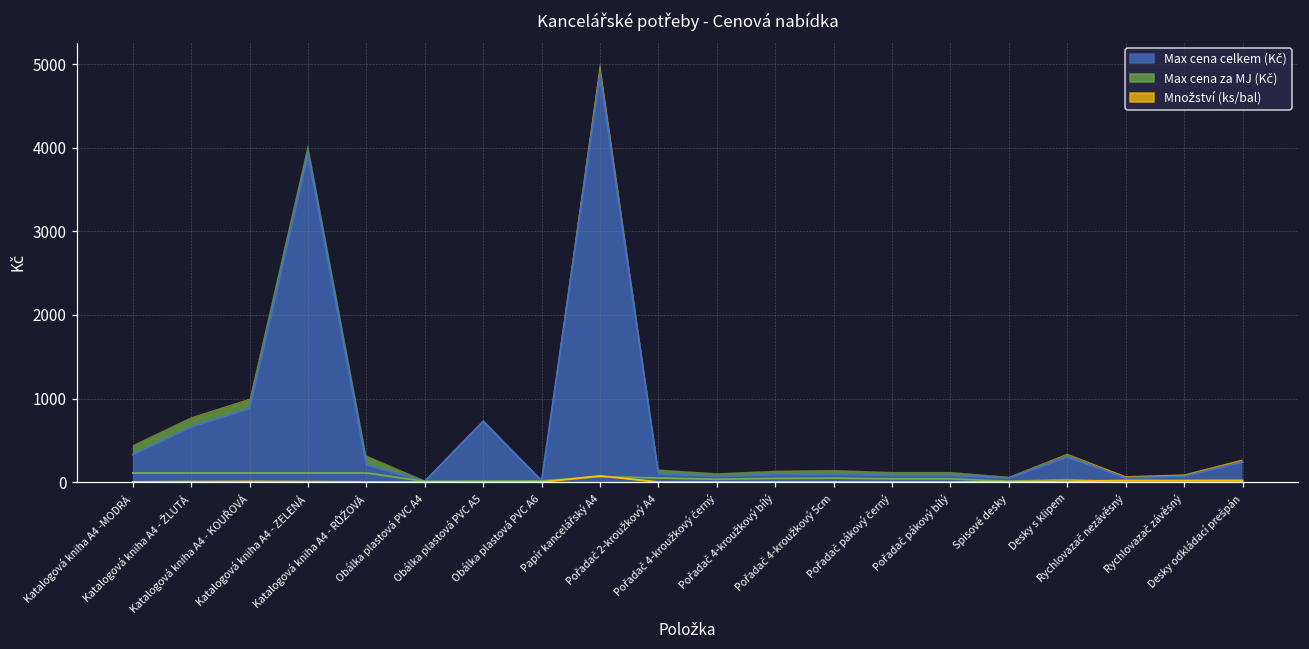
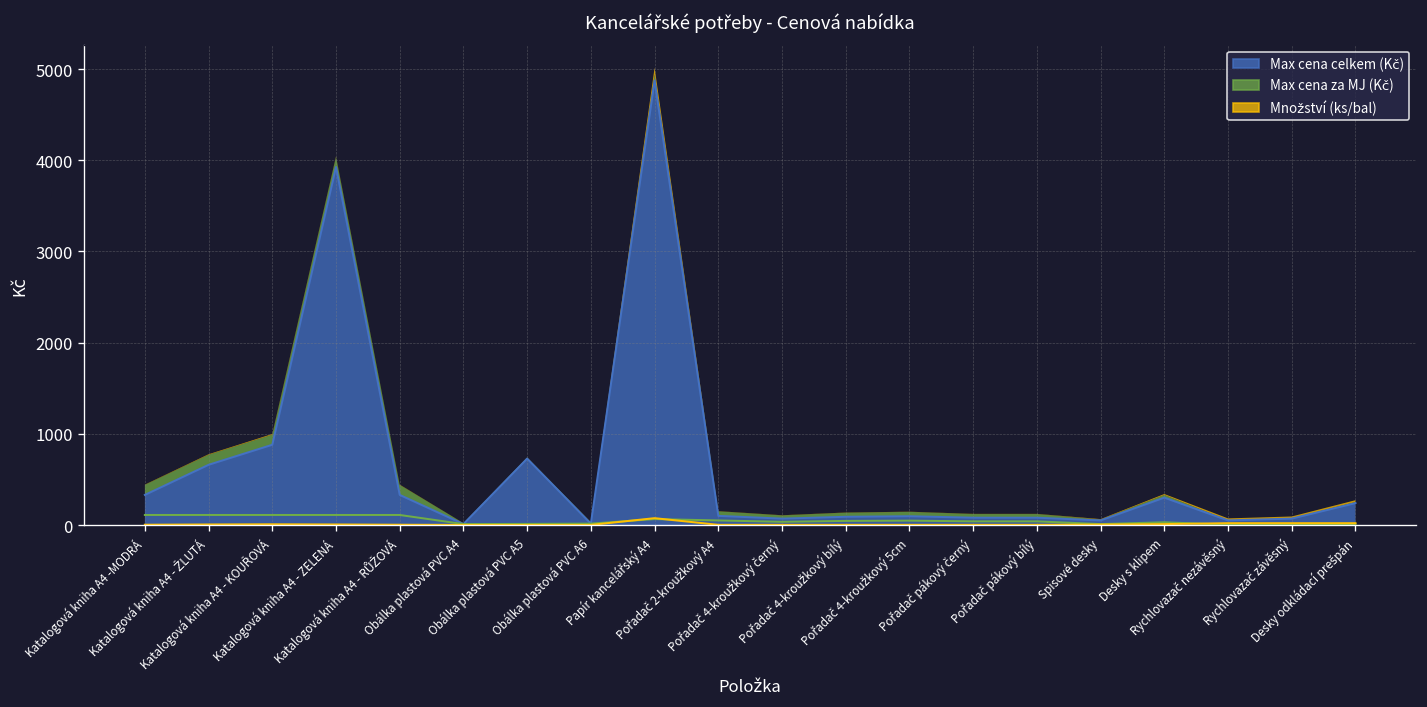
  {
    "Max cena celkem (Kč)": {
      "Katalogová kniha A4 -MODRÁ": 300,
      "Katalogová kniha A4 - ŽLUTÁ": 700,
      "Katalogová kniha A4 - KOUŘOVÁ": 900,
      "Katalogová kniha A4 - ZELENÁ": 3900,
-     "Katalogová kniha A4 - RŮŽOVÁ": 200,
+     "Katalogová kniha A4 - RŮŽOVÁ": 300,
      "Papír kancelářský A4": 4900,
      "Pořadač 2-kroužkový A4": 100,
      "Pořadač 4-kroužkový černý": 100,
      "Pořadač 4-kroužkový bílý": 100,
      "Pořadač 4-kroužkový 5cm": 100,
      "Pořadač pákový černý": 100,
      "Pořadač pákový bílý": 100
    }
  }
